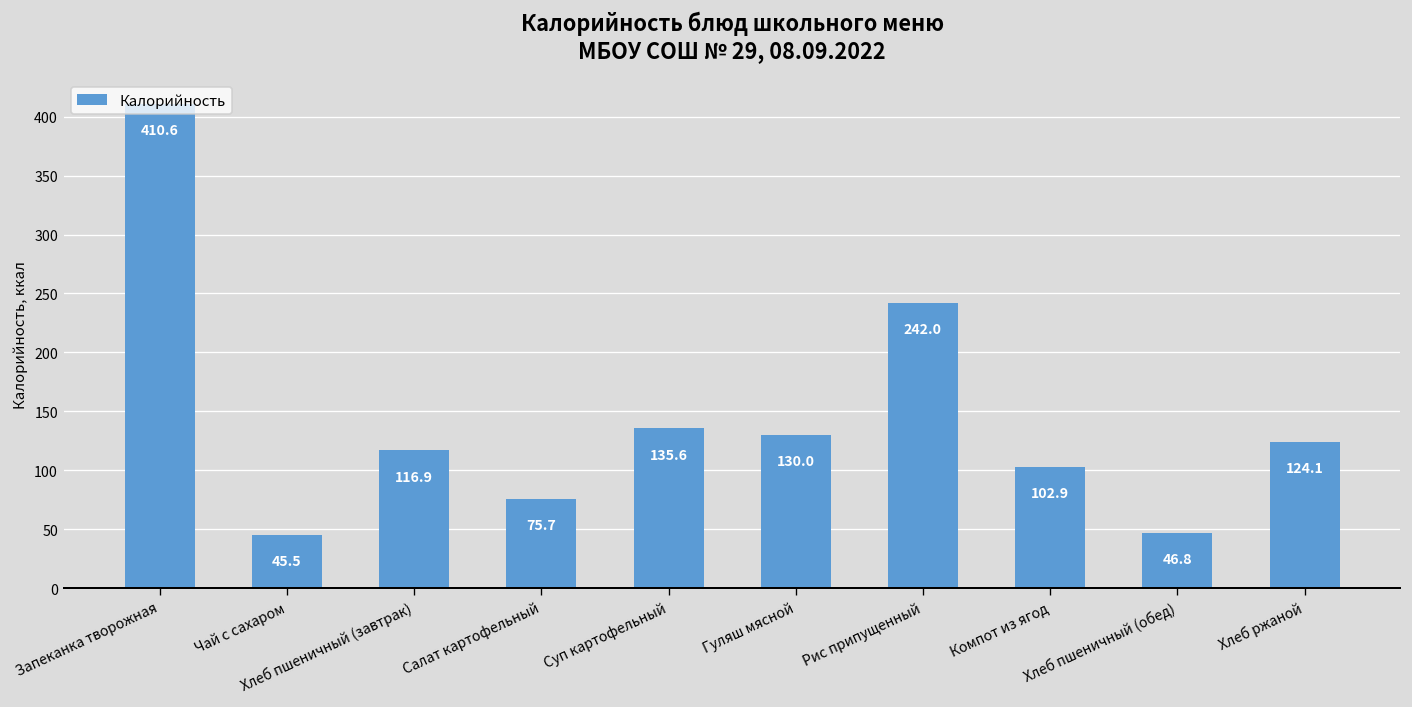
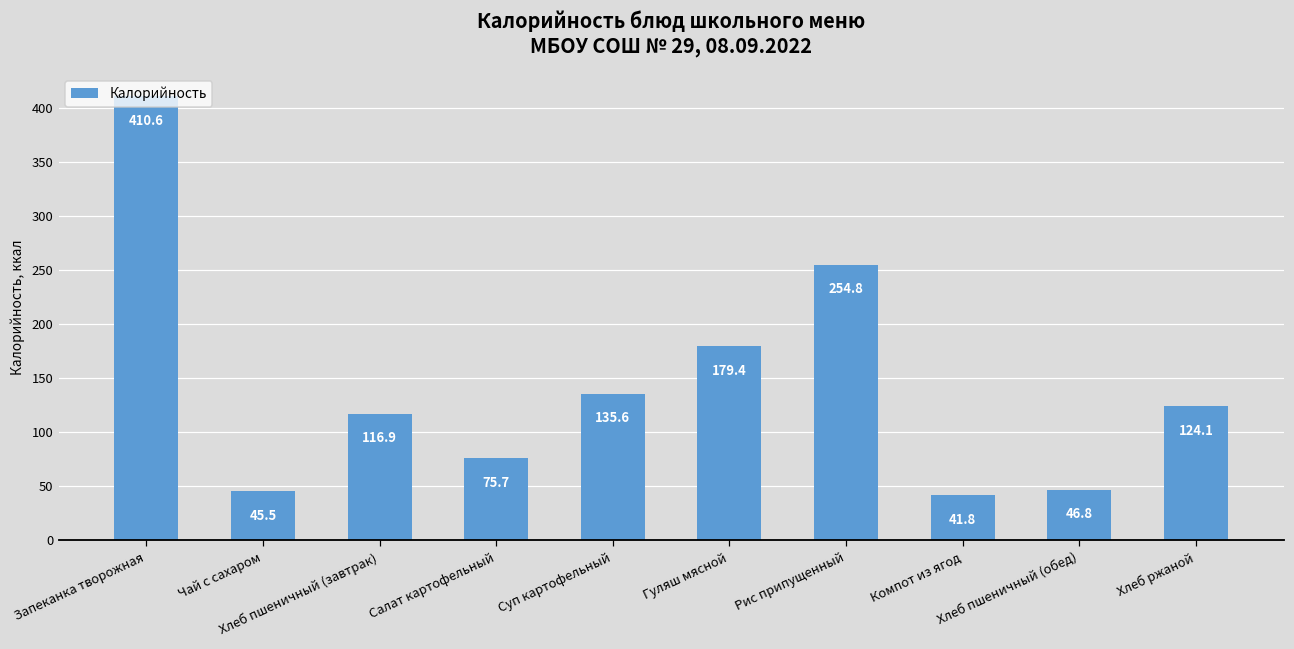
  {
    "Чай с сахаром": 45.5,
    "Хлеб пшеничный (завтрак)": 116.9,
    "Салат картофельный": 75.7,
    "Суп картофельный": 135.6,
-   "Гуляш мясной": 130.0,
-   "Рис припущенный": 242.0,
-   "Компот из ягод": 102.9,
+   "Гуляш мясной": 179.4,
+   "Рис припущенный": 254.8,
+   "Компот из ягод": 41.8,
    "Хлеб пшеничный (обед)": 46.8,
    "Хлеб ржаной": 124.1
  }
